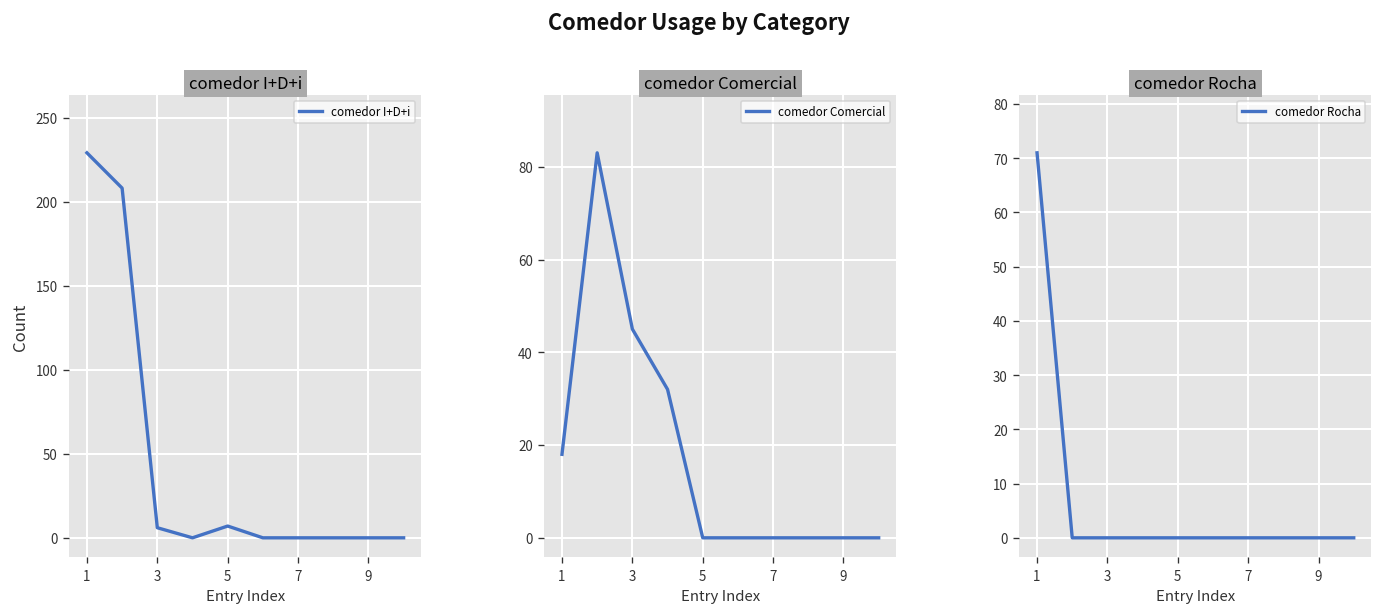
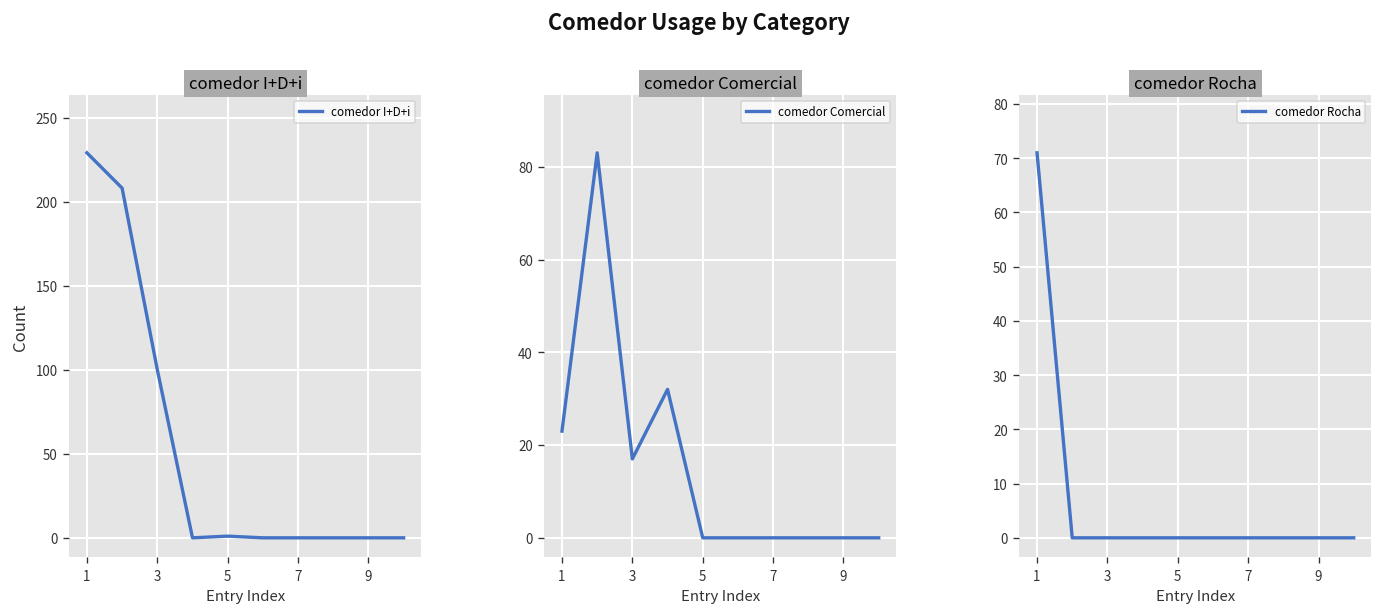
  {
    "comedor I+D+i": {
      "1": 229,
-     "3": 6,
-     "5": 7,
+     "3": 100,
+     "5": 1,
      "7": 0,
      "9": 0
    },
    "comedor Comercial": {
-     "1": 18,
-     "3": 45,
+     "1": 23,
+     "3": 17,
      "5": 0,
      "7": 0,
      "9": 0
    },
    "comedor Rocha": {
      "1": 71,
      "3": 0,
      "5": 0,
      "7": 0,
      "9": 0
    }
  }
